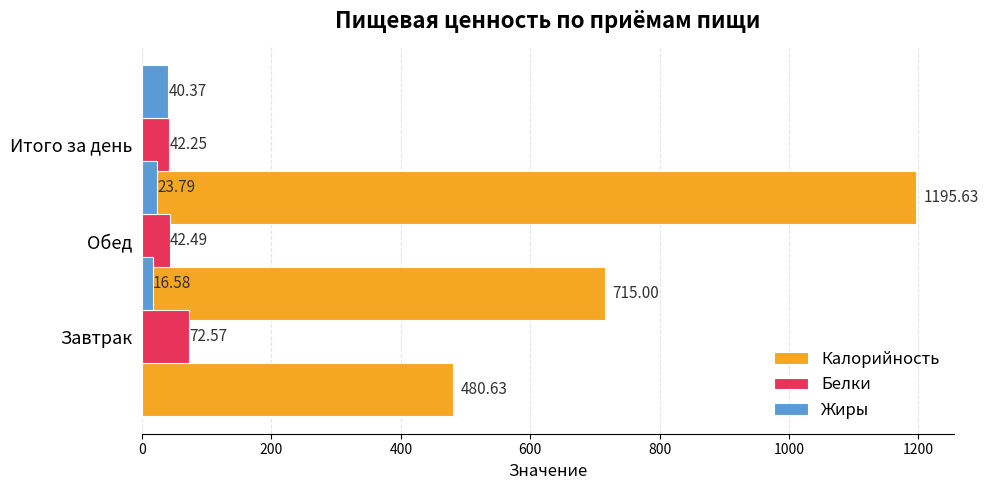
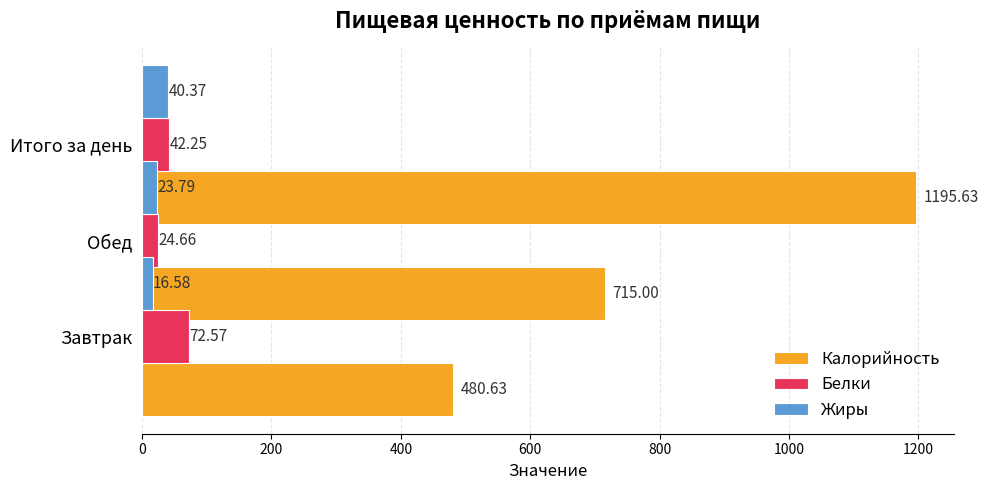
  {
    "Белки": {
      "Итого за день": 42.25,
-     "Обед": 42.49,
+     "Обед": 24.66,
      "Завтрак": 72.57
    }
  }
